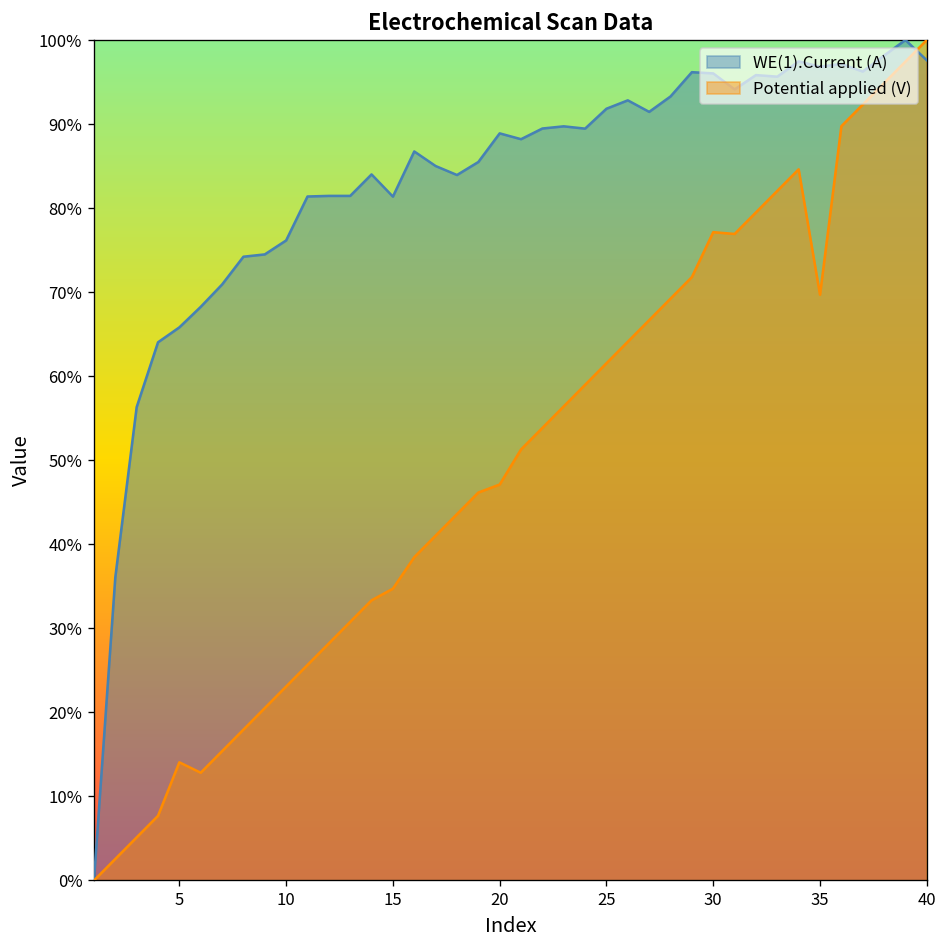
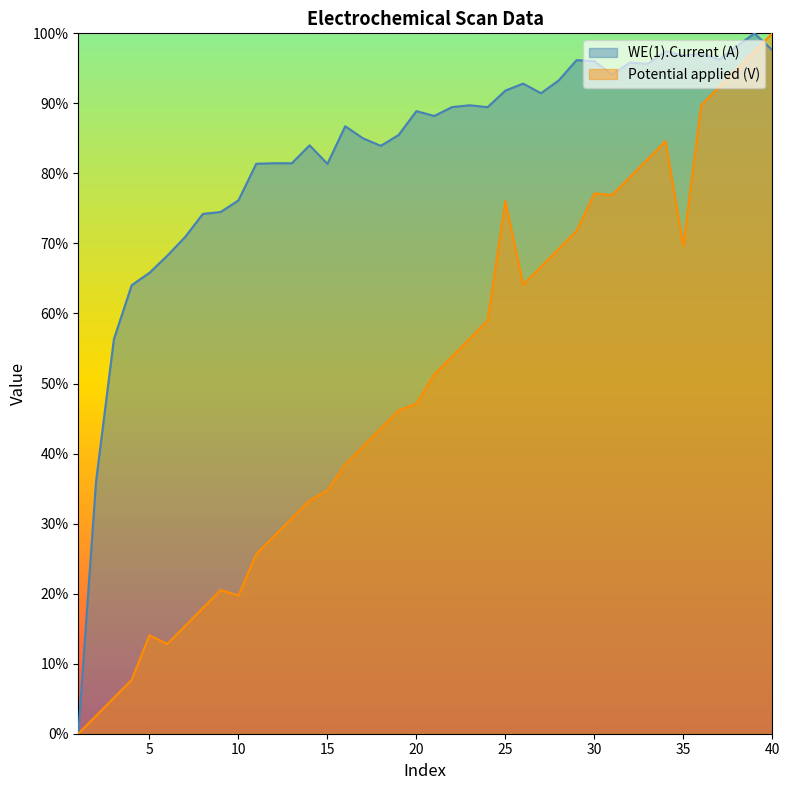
  {
    "WE(1).Current (A)": {
      "5": "66%",
      "10": "76%",
      "15": "81%",
      "20": "89%",
      "25": "92%",
      "40": "98%"
    },
    "Potential applied (V)": {
      "5": "14%",
-     "10": "23%",
+     "10": "20%",
      "15": "35%",
      "20": "47%",
-     "25": "62%",
+     "25": "76%",
      "30": "77%",
      "35": "70%",
      "40": "100%"
    }
  }
